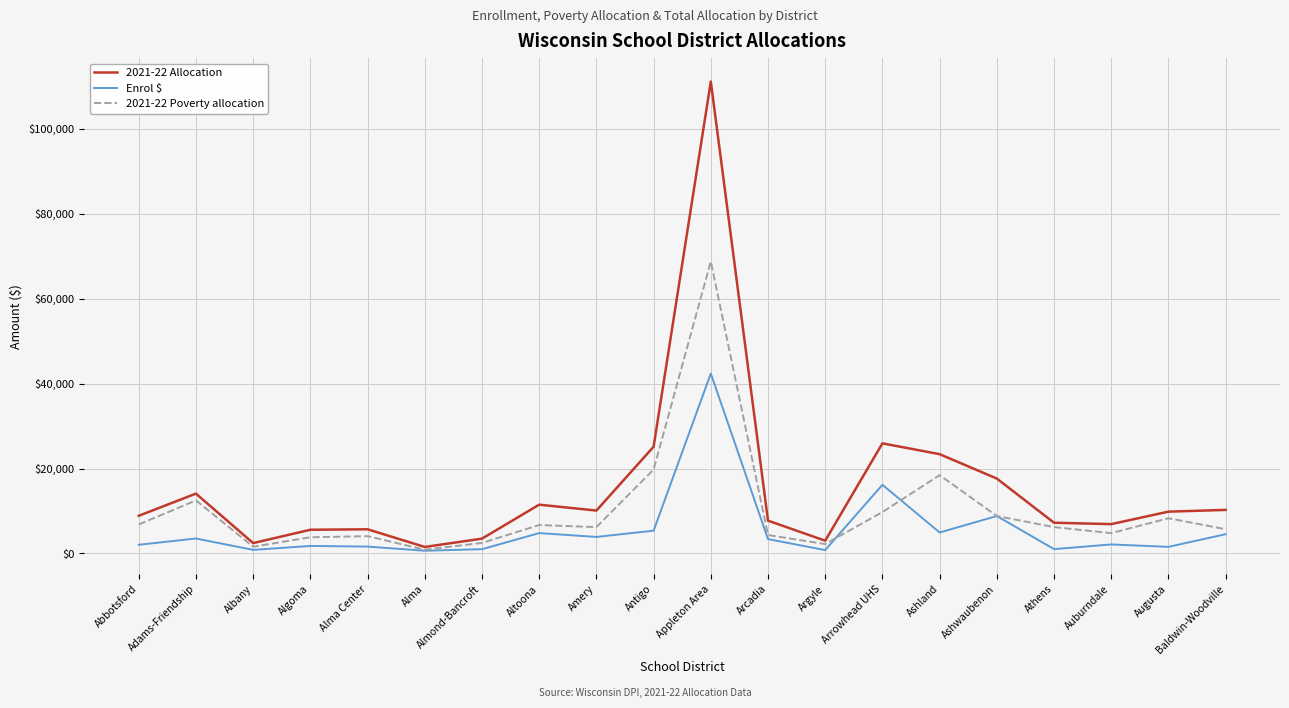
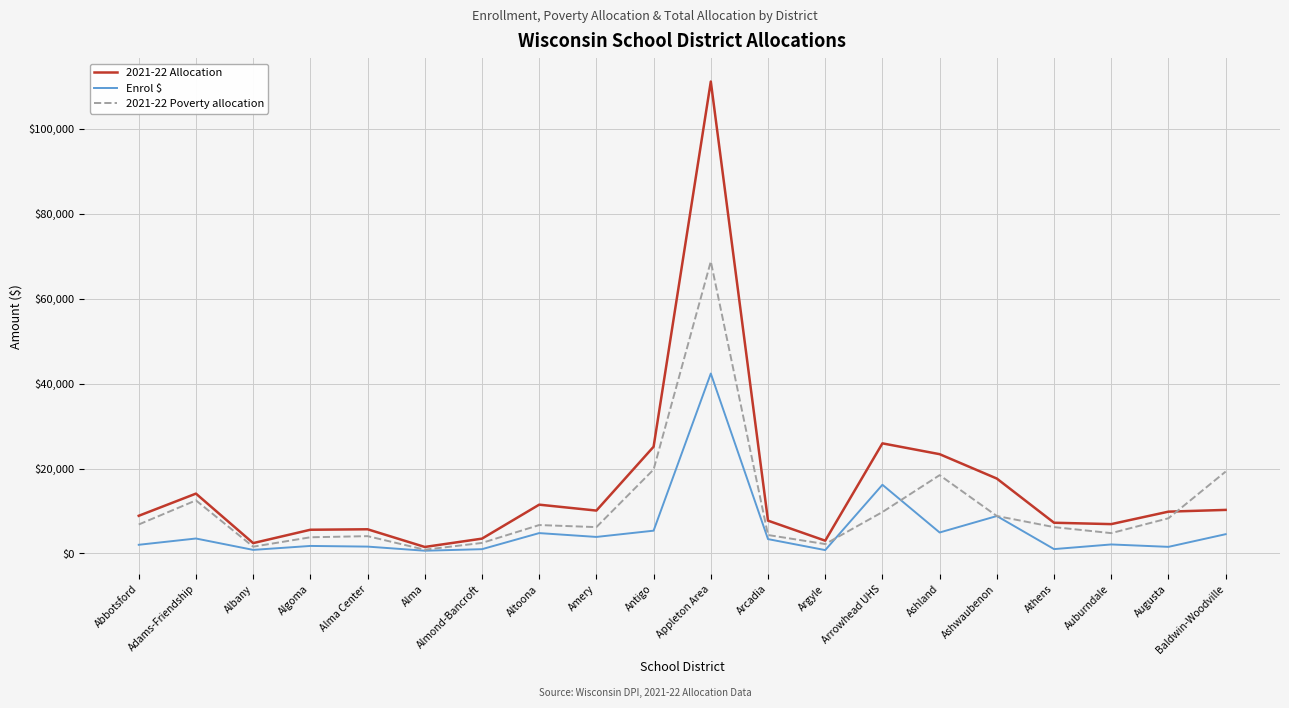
  {
    "2021-22 Allocation": {
      "Abbotsford": "$9,000",
      "Adams-Friendship": "$14,000",
      "Albany": "$2,000",
      "Algoma": "$6,000",
      "Alma Center": "$6,000",
      "Alma": "$2,000",
      "Almond-Bancroft": "$3,000",
      "Altoona": "$11,000",
      "Amery": "$10,000",
      "Antigo": "$25,000",
      "Appleton Area": "$111,000",
      "Arcadia": "$8,000",
      "Argyle": "$3,000",
      "Arrowhead UHS": "$26,000",
      "Ashland": "$23,000",
      "Ashwaubenon": "$18,000",
      "Athens": "$7,000",
      "Auburndale": "$7,000",
      "Augusta": "$10,000",
      "Baldwin-Woodville": "$10,000"
    },
    "Enrol $": {
      "Abbotsford": "$2,000",
      "Adams-Friendship": "$4,000",
      "Albany": "$1,000",
      "Algoma": "$2,000",
      "Alma Center": "$2,000",
      "Almond-Bancroft": "$1,000",
      "Altoona": "$5,000",
      "Amery": "$4,000",
      "Antigo": "$5,000",
      "Appleton Area": "$42,000",
      "Arcadia": "$3,000",
      "Argyle": "$1,000",
      "Arrowhead UHS": "$16,000",
      "Ashland": "$5,000",
      "Athens": "$1,000",
      "Auburndale": "$2,000",
      "Augusta": "$2,000",
      "Baldwin-Woodville": "$5,000"
    },
    "2021-22 Poverty allocation": {
      "Abbotsford": "$7,000",
      "Adams-Friendship": "$12,000",
      "Albany": "$2,000",
      "Algoma": "$4,000",
      "Alma Center": "$4,000",
      "Almond-Bancroft": "$2,000",
      "Altoona": "$7,000",
      "Amery": "$6,000",
      "Antigo": "$20,000",
      "Appleton Area": "$69,000",
      "Arcadia": "$4,000",
      "Argyle": "$2,000",
      "Arrowhead UHS": "$10,000",
      "Ashland": "$18,000",
      "Athens": "$6,000",
      "Auburndale": "$5,000",
      "Augusta": "$8,000",
-     "Baldwin-Woodville": "$6,000"
+     "Baldwin-Woodville": "$19,000"
    }
  }
